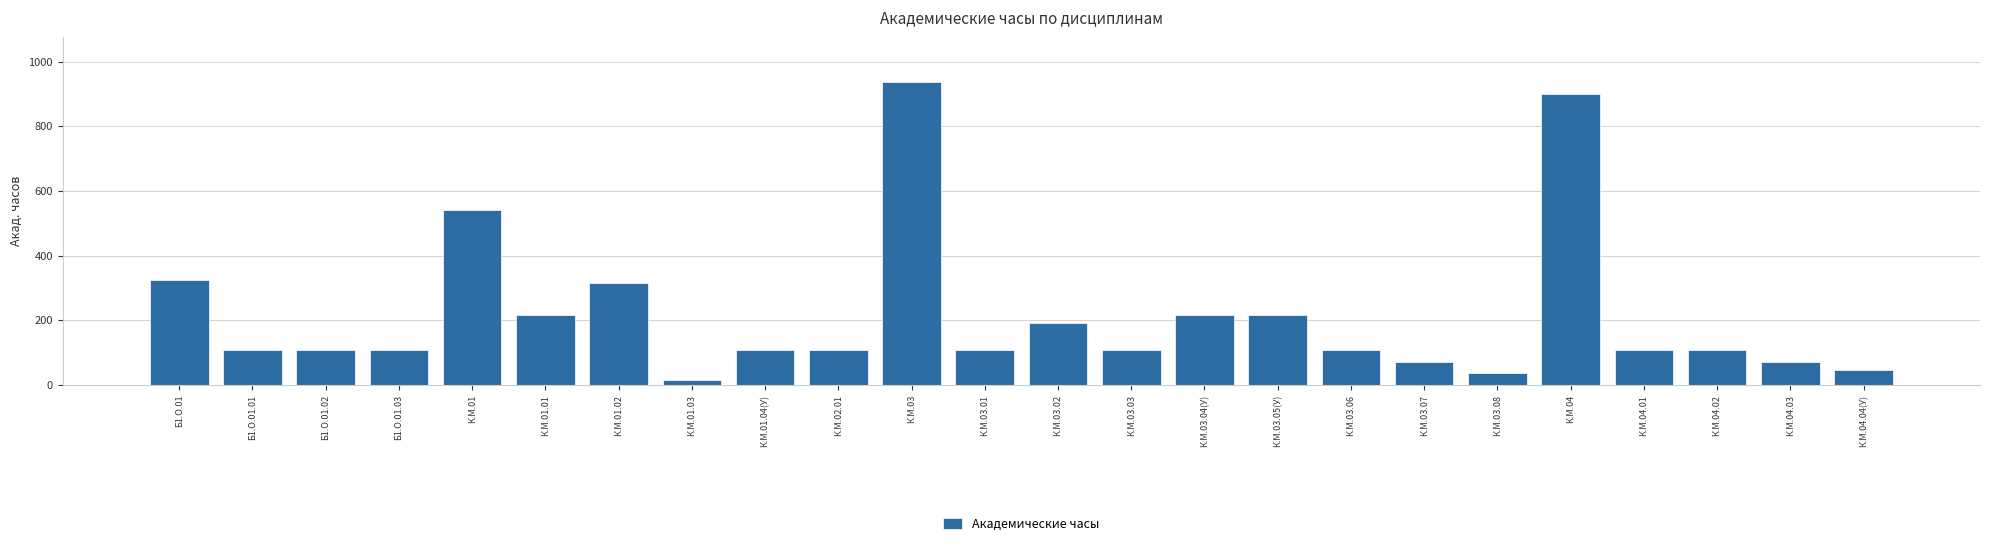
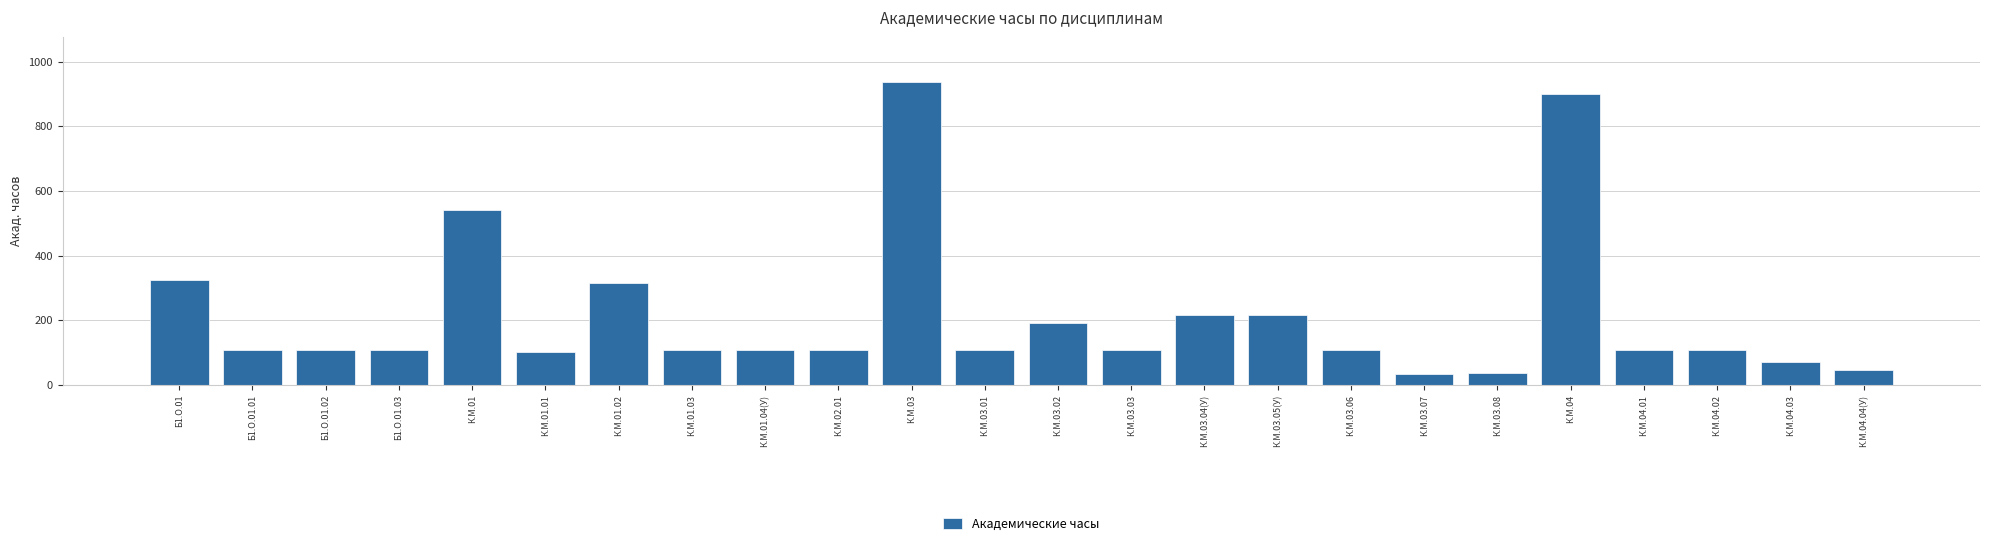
  {
    "Б1.О.01": 320,
    "Б1.О.01.01": 110,
    "Б1.О.01.02": 110,
    "Б1.О.01.03": 110,
    "К.М.01": 540,
-   "К.М.01.01": 220,
+   "К.М.01.01": 100,
    "К.М.01.02": 310,
-   "К.М.01.03": 20,
+   "К.М.01.03": 110,
    "К.М.01.04(У)": 110,
    "К.М.02.01": 110,
    "К.М.03": 940,
    "К.М.03.01": 110,
    "К.М.03.02": 190,
    "К.М.03.03": 110,
    "К.М.03.04(У)": 220,
    "К.М.03.05(У)": 220,
    "К.М.03.06": 110,
-   "К.М.03.07": 70,
+   "К.М.03.07": 40,
    "К.М.03.08": 40,
    "К.М.04": 900,
    "К.М.04.01": 110,
    "К.М.04.02": 110,
    "К.М.04.03": 70,
    "К.М.04.04(У)": 50
  }
